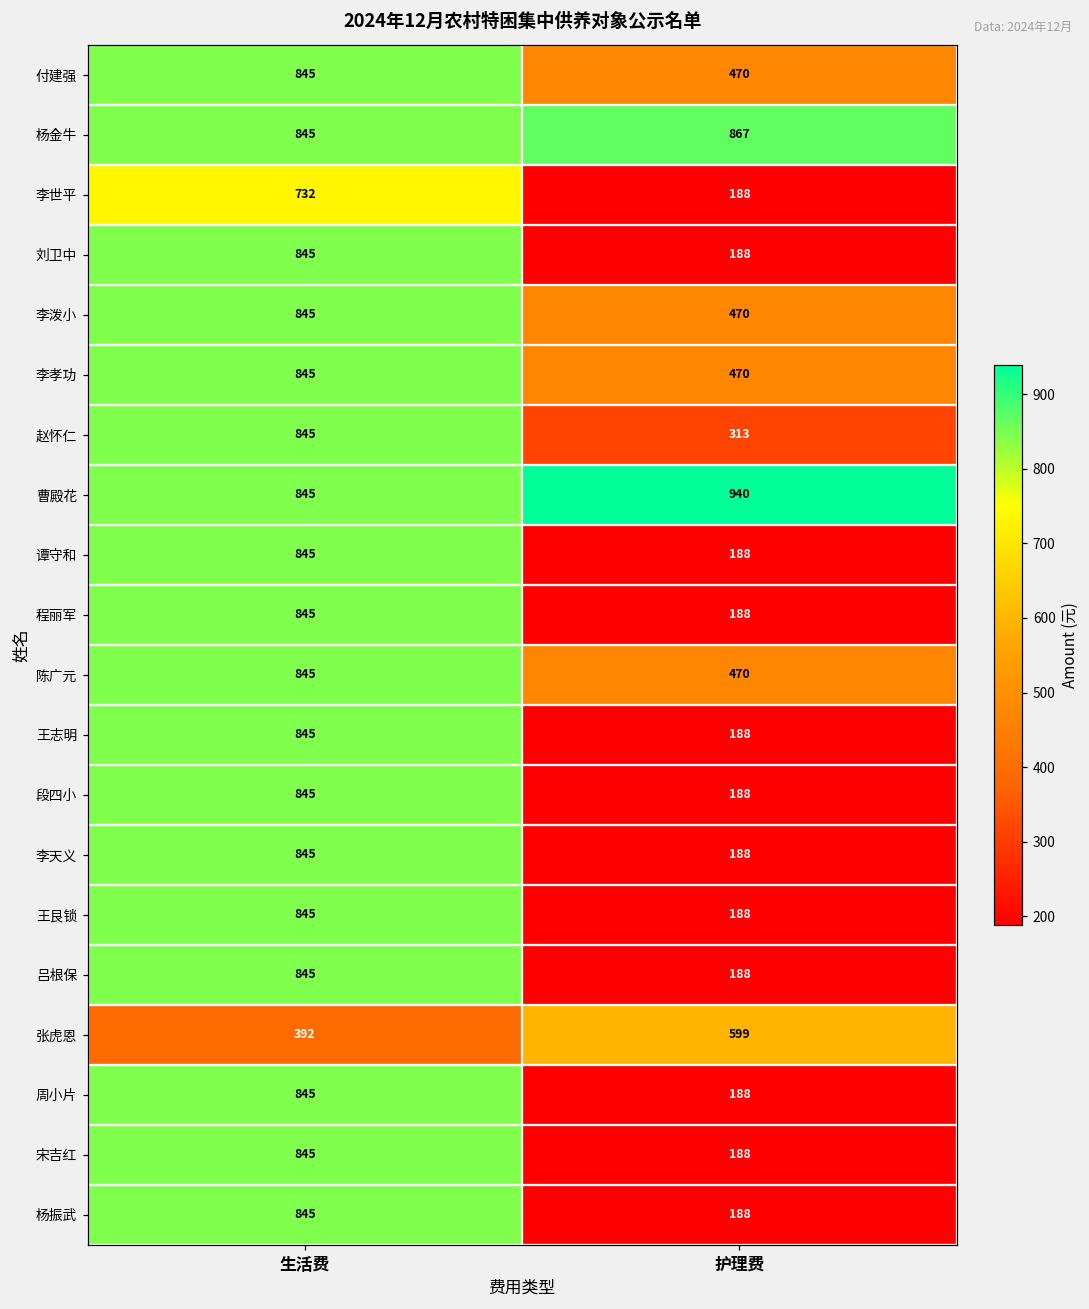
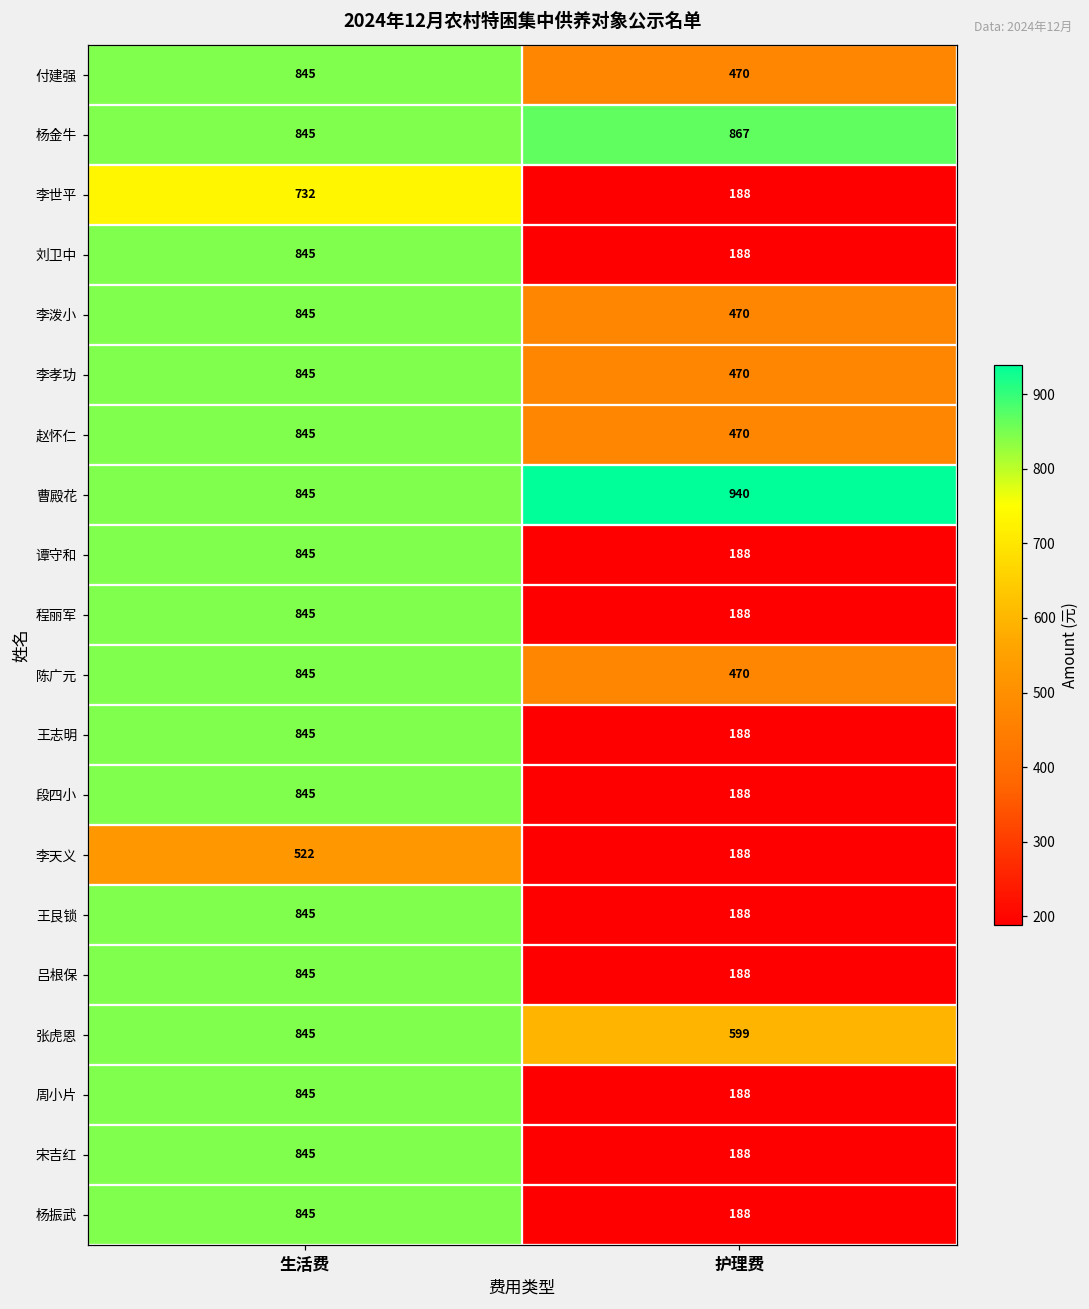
  {
    "付建强": {
      "生活费": 845,
      "护理费": 470
    },
    "杨金牛": {
      "生活费": 845,
      "护理费": 867
    },
    "李世平": {
      "生活费": 732,
      "护理费": 188
    },
    "刘卫中": {
      "生活费": 845,
      "护理费": 188
    },
    "李泼小": {
      "生活费": 845,
      "护理费": 470
    },
    "李孝功": {
      "生活费": 845,
      "护理费": 470
    },
    "赵怀仁": {
      "生活费": 845,
-     "护理费": 313
+     "护理费": 470
    },
    "曹殿花": {
      "生活费": 845,
      "护理费": 940
    },
    "谭守和": {
      "生活费": 845,
      "护理费": 188
    },
    "程丽军": {
      "生活费": 845,
      "护理费": 188
    },
    "陈广元": {
      "生活费": 845,
      "护理费": 470
    },
    "王志明": {
      "生活费": 845,
      "护理费": 188
    },
    "段四小": {
      "生活费": 845,
      "护理费": 188
    },
    "李天义": {
-     "生活费": 845,
+     "生活费": 522,
      "护理费": 188
    },
    "王艮锁": {
      "生活费": 845,
      "护理费": 188
    },
    "吕根保": {
      "生活费": 845,
      "护理费": 188
    },
    "张虎恩": {
-     "生活费": 392,
+     "生活费": 845,
      "护理费": 599
    },
    "周小片": {
      "生活费": 845,
      "护理费": 188
    },
    "宋吉红": {
      "生活费": 845,
      "护理费": 188
    },
    "杨振武": {
      "生活费": 845,
      "护理费": 188
    }
  }
